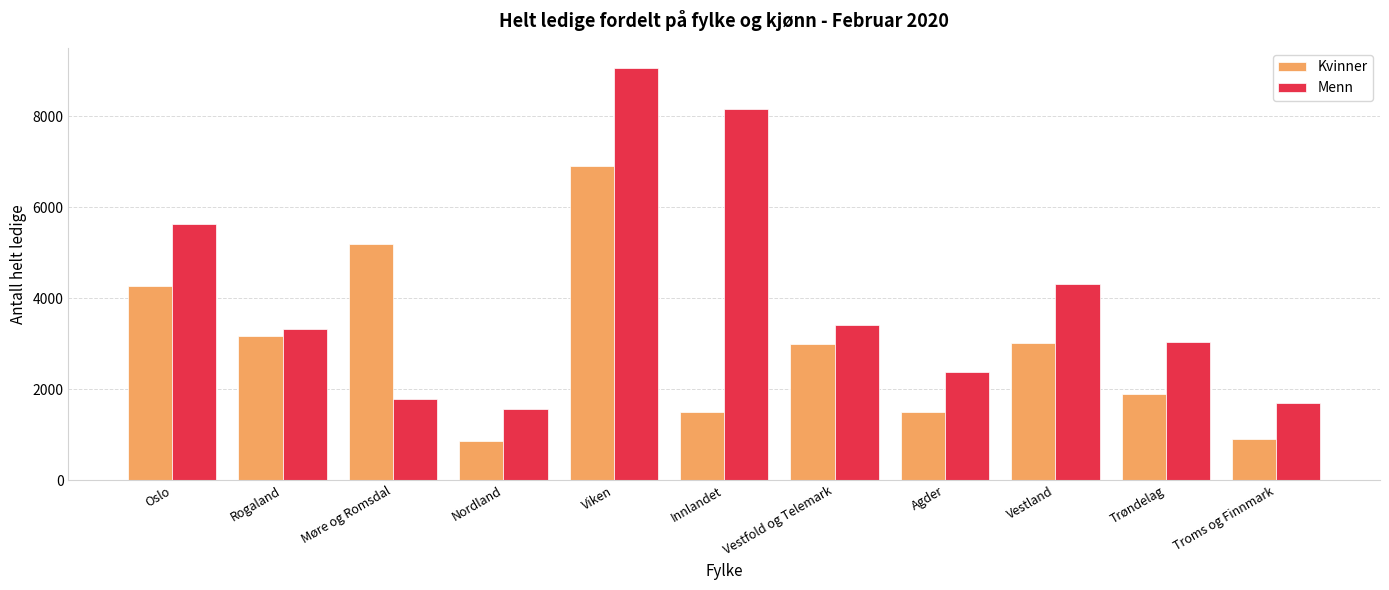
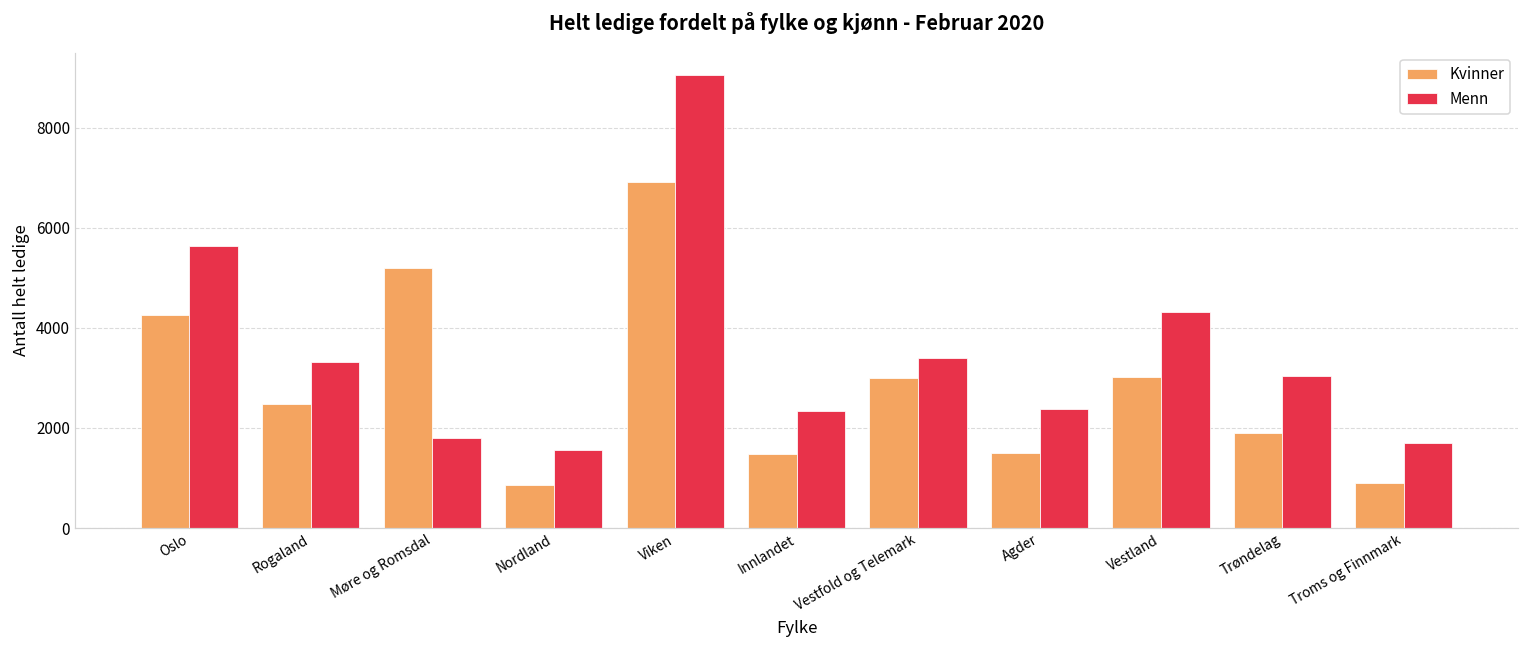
  {
    "Kvinner": {
      "Oslo": 4300,
-     "Rogaland": 3200,
+     "Rogaland": 2500,
      "Møre og Romsdal": 5200,
      "Nordland": 900,
      "Viken": 6900,
      "Innlandet": 1500,
      "Vestfold og Telemark": 3000,
      "Agder": 1500,
      "Vestland": 3000,
      "Trøndelag": 1900,
      "Troms og Finnmark": 900
    },
    "Menn": {
      "Oslo": 5600,
      "Rogaland": 3300,
      "Møre og Romsdal": 1800,
      "Nordland": 1600,
      "Viken": 9000,
-     "Innlandet": 8200,
+     "Innlandet": 2300,
      "Vestfold og Telemark": 3400,
      "Agder": 2400,
      "Vestland": 4300,
      "Trøndelag": 3000,
      "Troms og Finnmark": 1700
    }
  }
